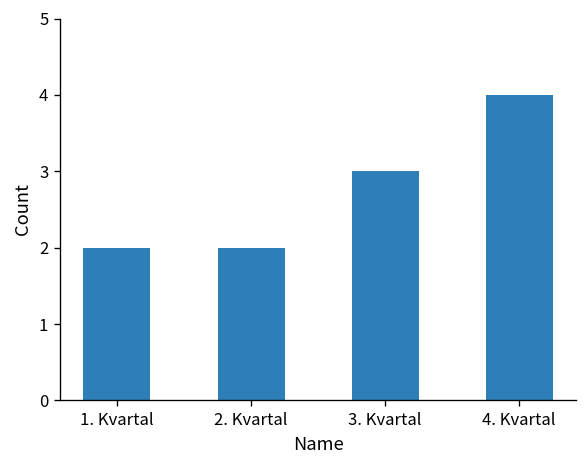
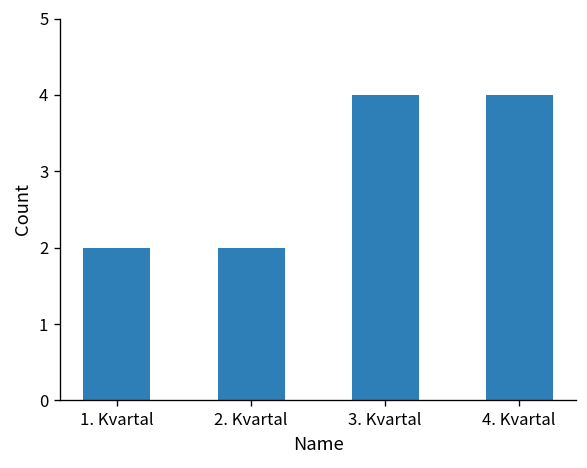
  {
    "1. Kvartal": 2,
    "2. Kvartal": 2,
-   "3. Kvartal": 3,
+   "3. Kvartal": 4,
    "4. Kvartal": 4
  }
